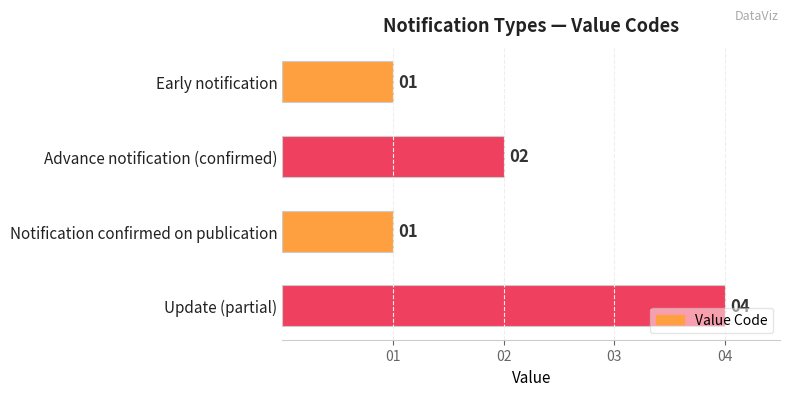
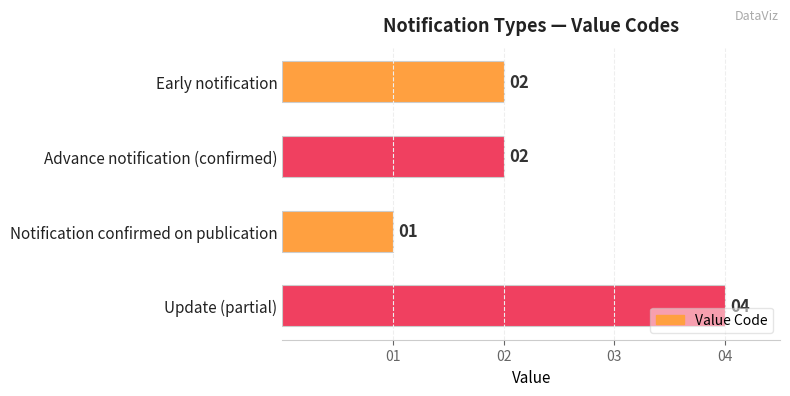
  {
-   "Early notification": "01",
+   "Early notification": "02",
    "Advance notification (confirmed)": "02",
    "Notification confirmed on publication": "01"
  }
